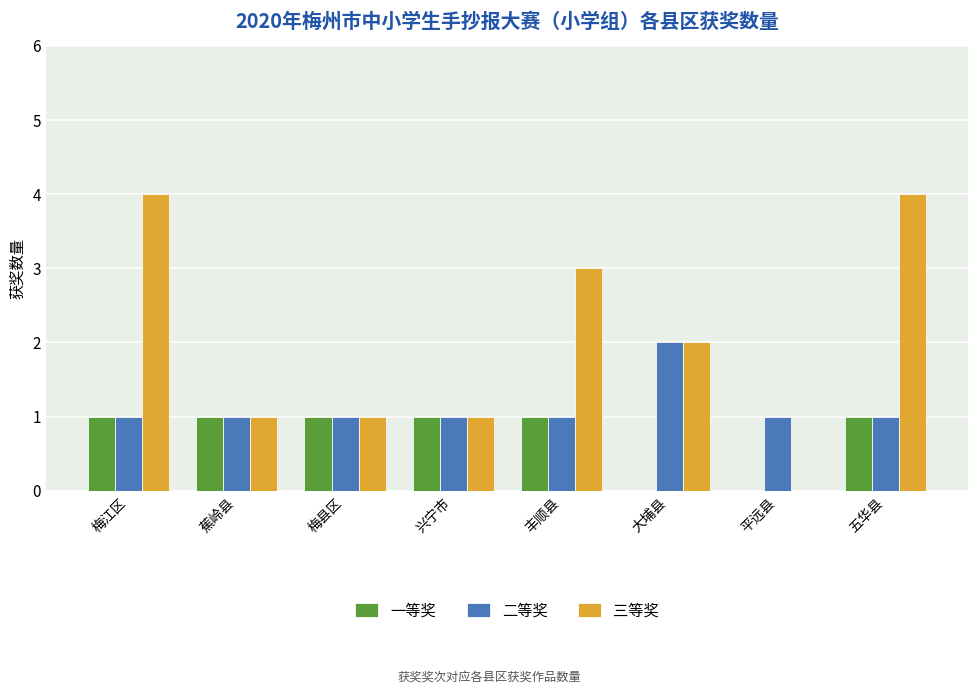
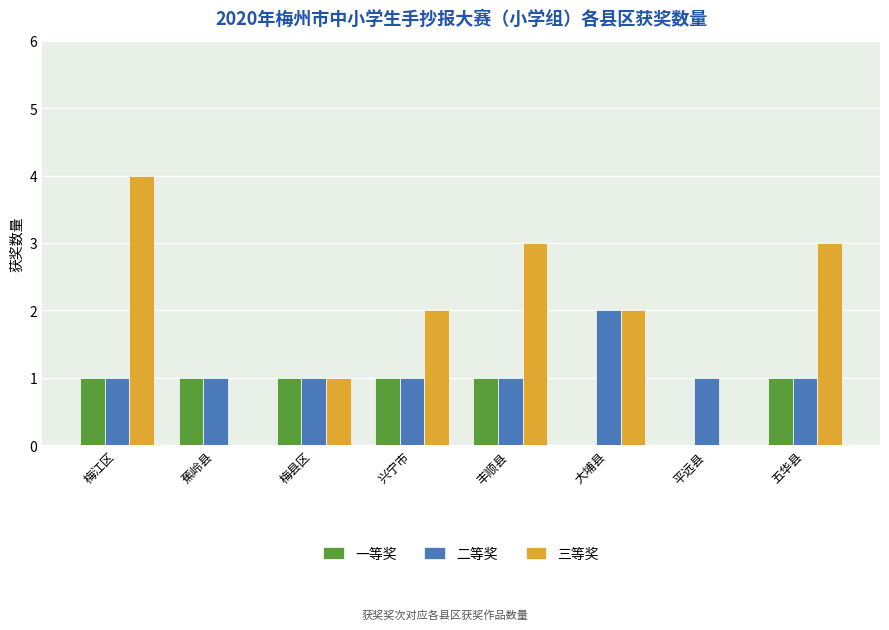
  {
    "一等奖": {
      "梅江区": 1,
      "蕉岭县": 1,
      "梅县区": 1,
      "兴宁市": 1,
      "丰顺县": 1,
      "大埔县": 0,
      "平远县": 0,
      "五华县": 1
    },
    "二等奖": {
      "梅江区": 1,
      "蕉岭县": 1,
      "梅县区": 1,
      "兴宁市": 1,
      "丰顺县": 1,
      "大埔县": 2,
      "平远县": 1,
      "五华县": 1
    },
    "三等奖": {
      "梅江区": 4,
-     "蕉岭县": 1,
+     "蕉岭县": 0,
      "梅县区": 1,
-     "兴宁市": 1,
+     "兴宁市": 2,
      "丰顺县": 3,
      "大埔县": 2,
      "平远县": 0,
-     "五华县": 4
+     "五华县": 3
    }
  }
